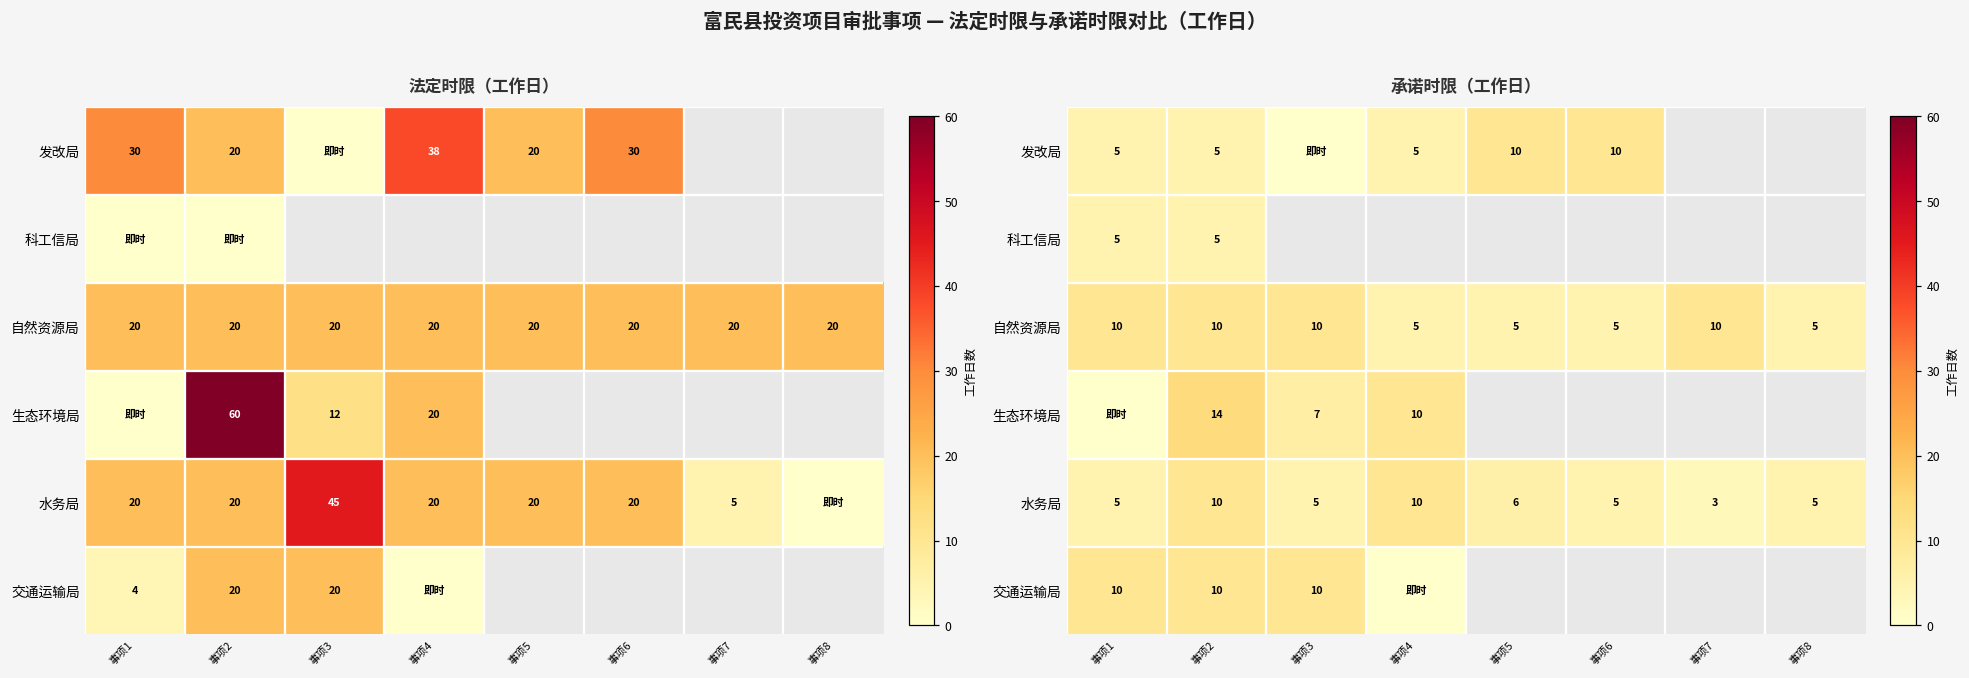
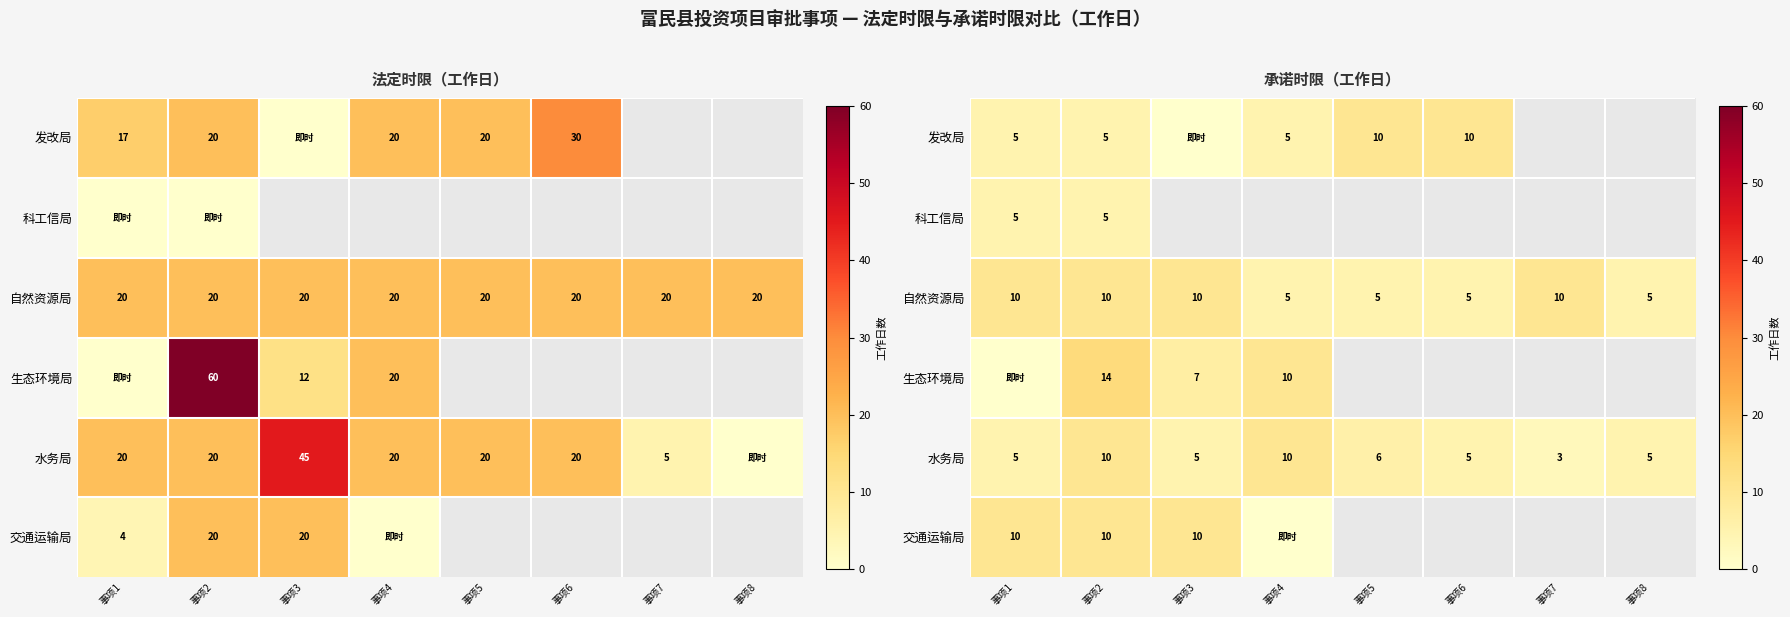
  {
    "法定时限（工作日）": {
      "发改局": {
-       "事项1": 30,
+       "事项1": 17,
        "事项2": 20,
-       "事项4": 38,
+       "事项4": 20,
        "事项5": 20,
        "事项6": 30
      },
      "自然资源局": {
        "事项1": 20,
        "事项2": 20,
        "事项3": 20,
        "事项4": 20,
        "事项5": 20,
        "事项6": 20,
        "事项7": 20,
        "事项8": 20
      },
      "生态环境局": {
        "事项2": 60,
        "事项3": 12,
        "事项4": 20
      },
      "水务局": {
        "事项1": 20,
        "事项2": 20,
        "事项3": 45,
        "事项4": 20,
        "事项5": 20,
        "事项6": 20,
        "事项7": 5
      },
      "交通运输局": {
        "事项1": 4,
        "事项2": 20,
        "事项3": 20
      }
    },
    "承诺时限（工作日）": {
      "发改局": {
        "事项1": 5,
        "事项2": 5,
        "事项4": 5,
        "事项5": 10,
        "事项6": 10
      },
      "科工信局": {
        "事项1": 5,
        "事项2": 5
      },
      "自然资源局": {
        "事项1": 10,
        "事项2": 10,
        "事项3": 10,
        "事项4": 5,
        "事项5": 5,
        "事项6": 5,
        "事项7": 10,
        "事项8": 5
      },
      "生态环境局": {
        "事项2": 14,
        "事项3": 7,
        "事项4": 10
      },
      "水务局": {
        "事项1": 5,
        "事项2": 10,
        "事项3": 5,
        "事项4": 10,
        "事项5": 6,
        "事项6": 5,
        "事项7": 3,
        "事项8": 5
      },
      "交通运输局": {
        "事项1": 10,
        "事项2": 10,
        "事项3": 10
      }
    }
  }
